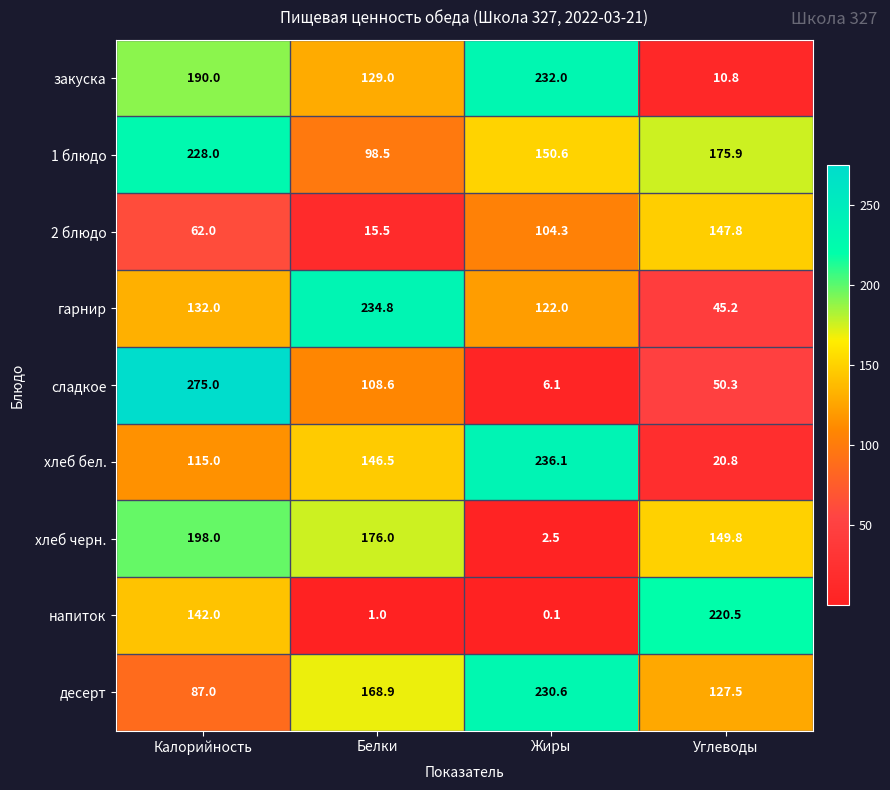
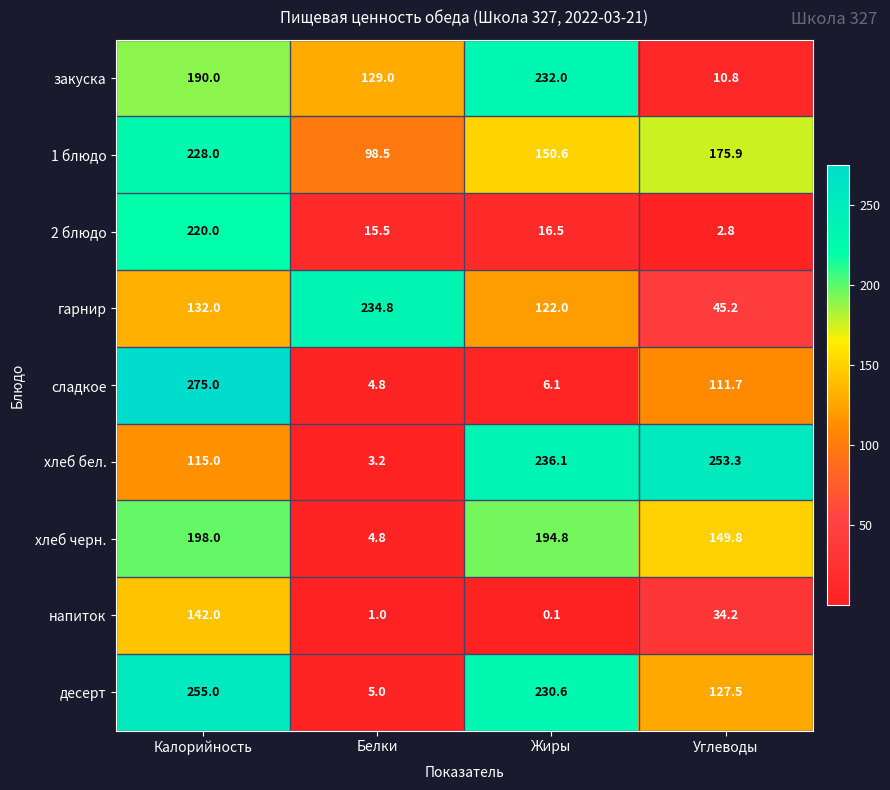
  {
    "закуска": {
      "Калорийность": 190.0,
      "Белки": 129.0,
      "Жиры": 232.0,
      "Углеводы": 10.8
    },
    "1 блюдо": {
      "Калорийность": 228.0,
      "Белки": 98.5,
      "Жиры": 150.6,
      "Углеводы": 175.9
    },
    "2 блюдо": {
-     "Калорийность": 62.0,
+     "Калорийность": 220.0,
      "Белки": 15.5,
-     "Жиры": 104.3,
-     "Углеводы": 147.8
+     "Жиры": 16.5,
+     "Углеводы": 2.8
    },
    "гарнир": {
      "Калорийность": 132.0,
      "Белки": 234.8,
      "Жиры": 122.0,
      "Углеводы": 45.2
    },
    "сладкое": {
      "Калорийность": 275.0,
-     "Белки": 108.6,
+     "Белки": 4.8,
      "Жиры": 6.1,
-     "Углеводы": 50.3
+     "Углеводы": 111.7
    },
    "хлеб бел.": {
      "Калорийность": 115.0,
-     "Белки": 146.5,
+     "Белки": 3.2,
      "Жиры": 236.1,
-     "Углеводы": 20.8
+     "Углеводы": 253.3
    },
    "хлеб черн.": {
      "Калорийность": 198.0,
-     "Белки": 176.0,
-     "Жиры": 2.5,
+     "Белки": 4.8,
+     "Жиры": 194.8,
      "Углеводы": 149.8
    },
    "напиток": {
      "Калорийность": 142.0,
      "Белки": 1.0,
      "Жиры": 0.1,
-     "Углеводы": 220.5
+     "Углеводы": 34.2
    },
    "десерт": {
-     "Калорийность": 87.0,
-     "Белки": 168.9,
+     "Калорийность": 255.0,
+     "Белки": 5.0,
      "Жиры": 230.6,
      "Углеводы": 127.5
    }
  }
